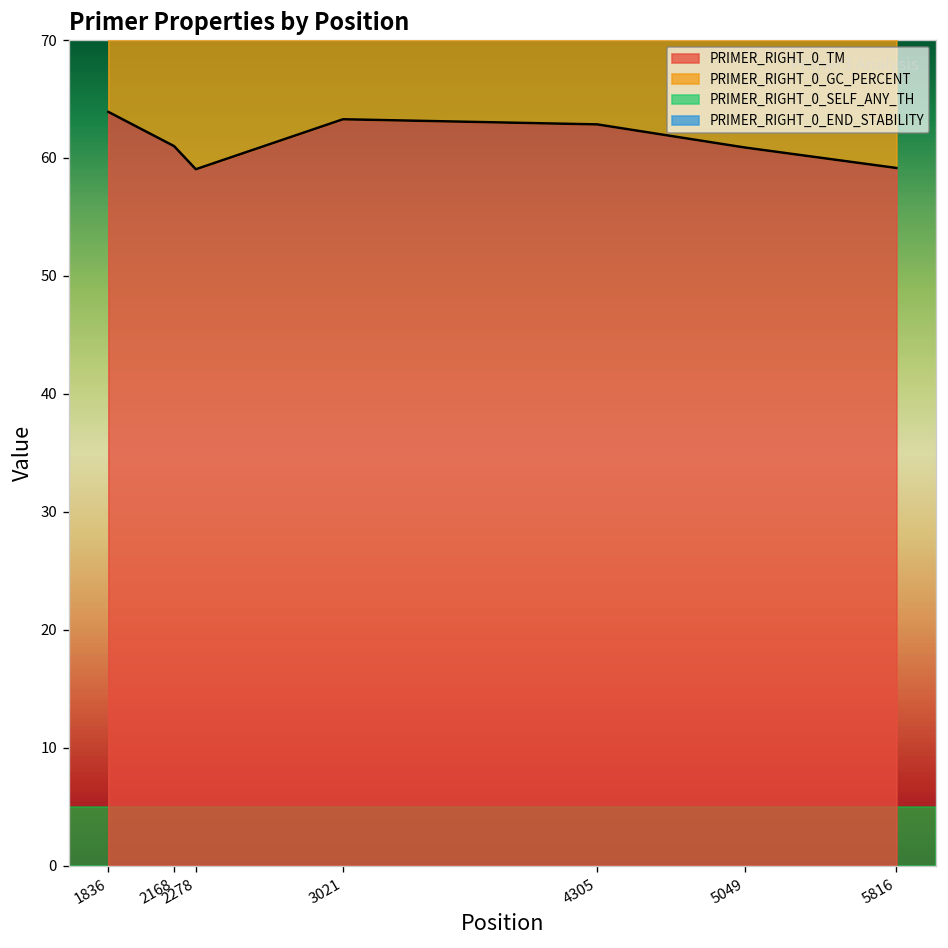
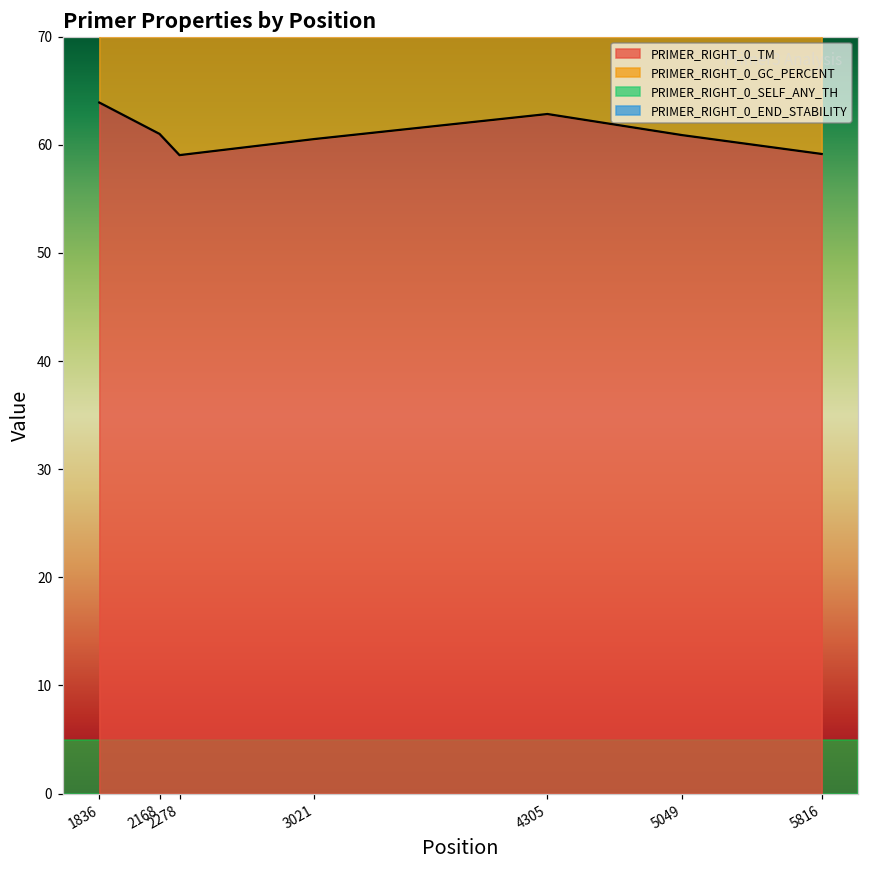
  {
    "PRIMER_RIGHT_0_TM": {
      "1836": 64,
      "2168": 61,
      "2278": 59,
-     "3021": 63,
+     "3021": 61,
      "4305": 63,
      "5049": 61,
      "5816": 59
    }
  }
